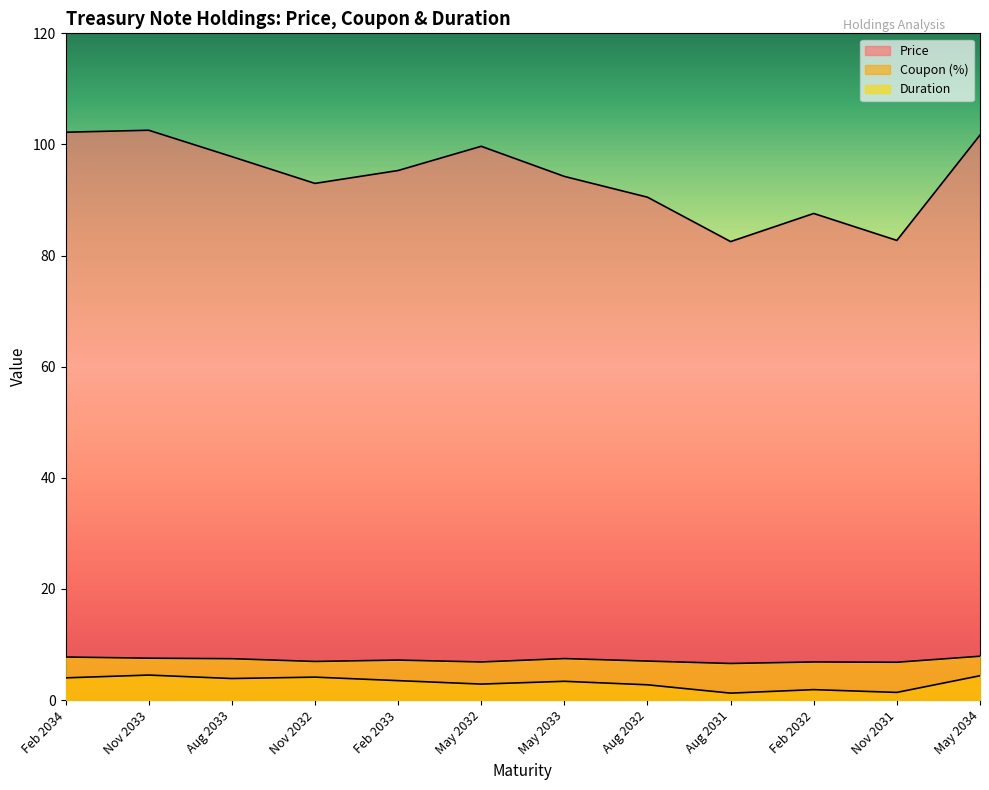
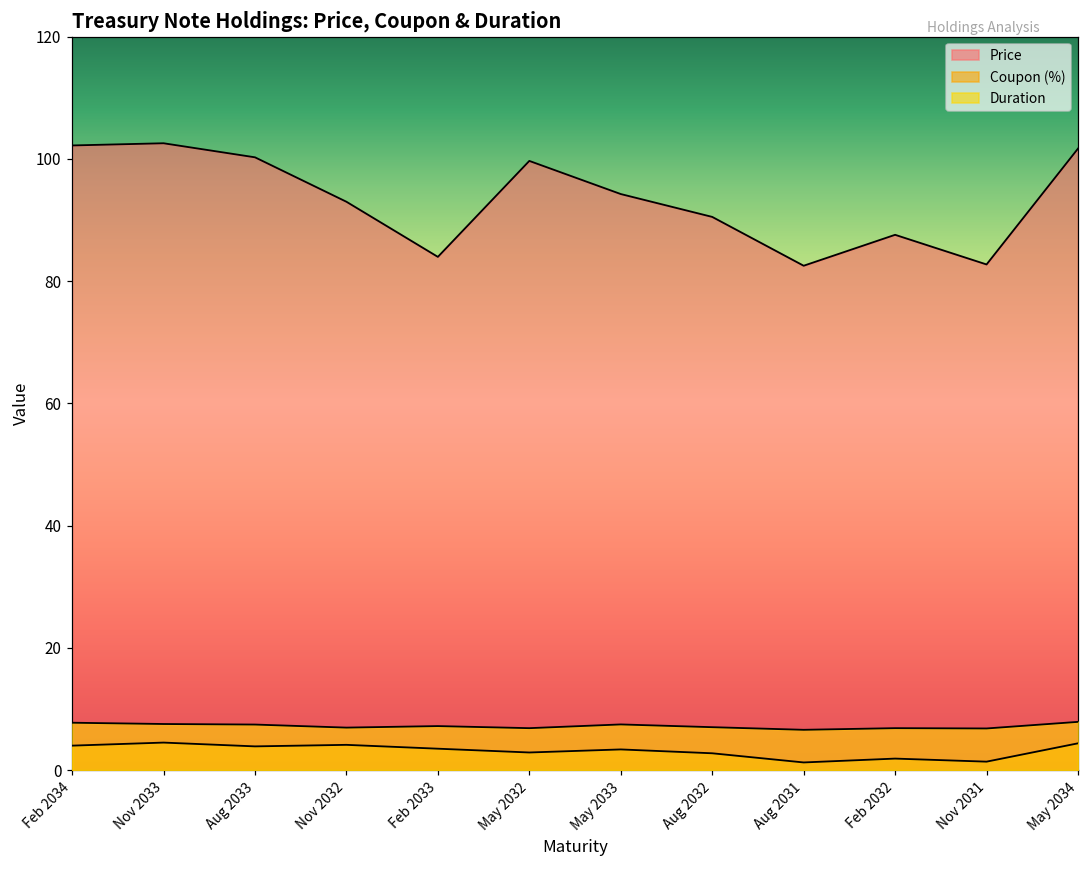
  {
    "Price": {
      "Feb 2034": 102,
      "Nov 2033": 103,
-     "Aug 2033": 98,
+     "Aug 2033": 100,
      "Nov 2032": 93,
-     "Feb 2033": 95,
+     "Feb 2033": 84,
      "May 2032": 100,
      "May 2033": 94,
      "Aug 2032": 91,
      "Aug 2031": 83,
      "Feb 2032": 88,
      "Nov 2031": 83,
      "May 2034": 102
    }
  }
